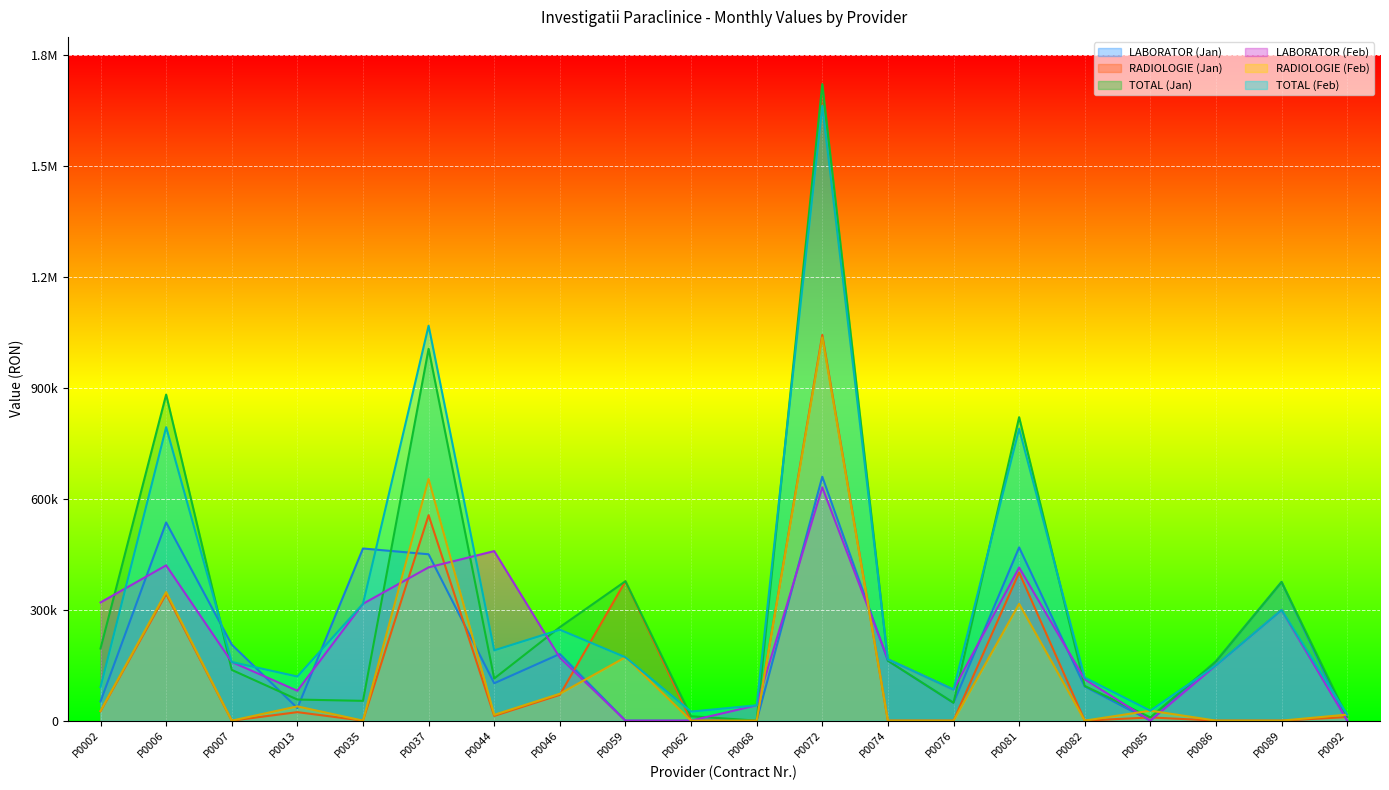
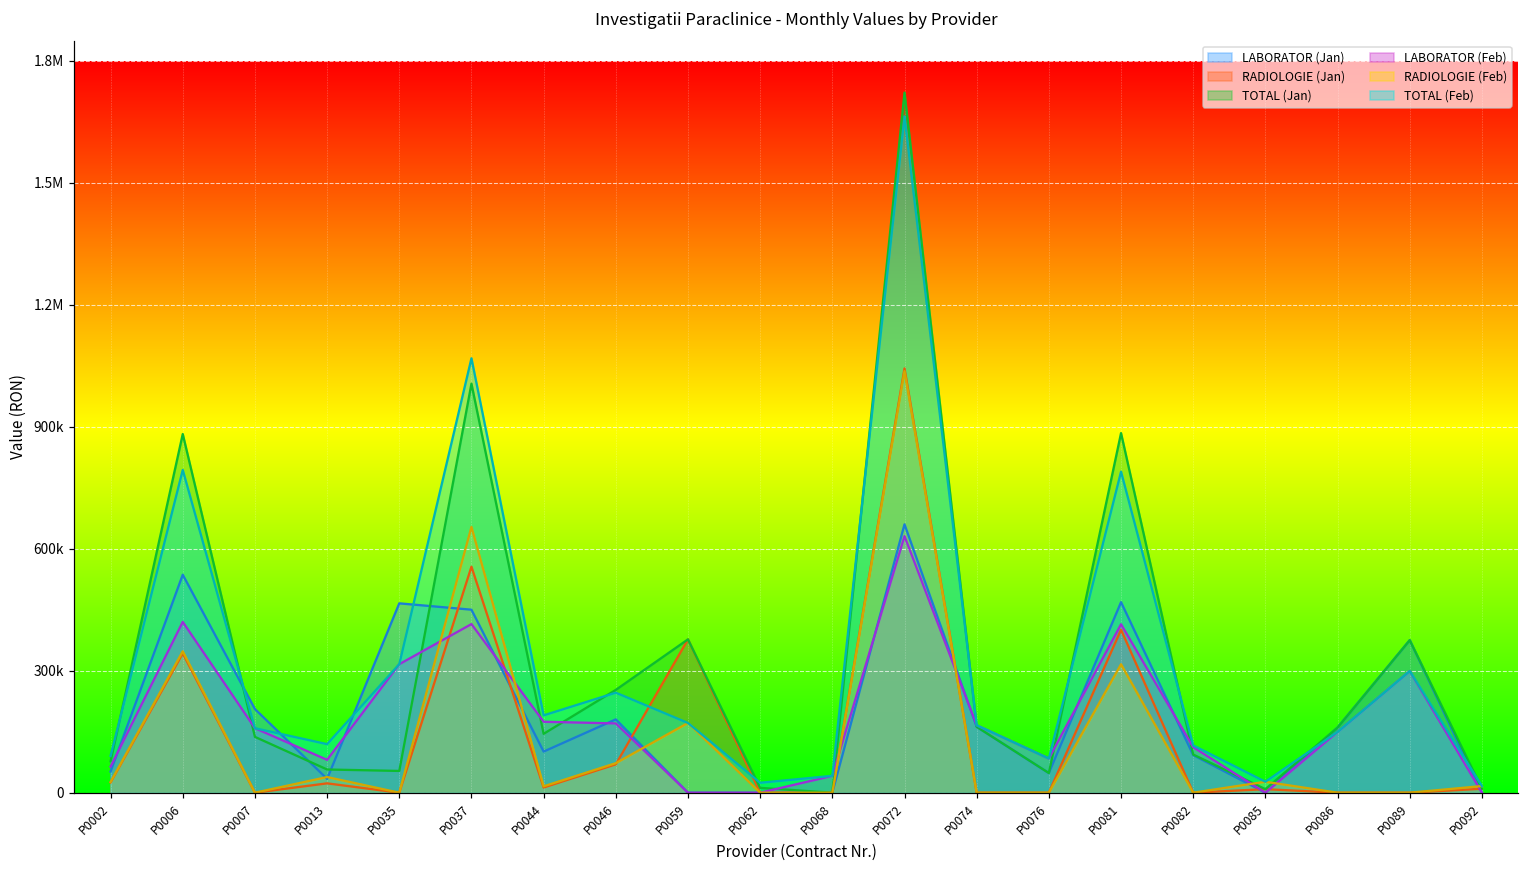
  {
    "RADIOLOGIE (Jan)": {
      "P0013": 20000,
      "P0037": 560000,
      "P0081": 400000
    },
    "TOTAL (Jan)": {
-     "P0002": 200000,
+     "P0002": 80000,
      "P0006": 880000,
      "P0007": 140000,
      "P0013": 60000,
      "P0035": 50000,
      "P0037": 1010000,
-     "P0044": 110000,
+     "P0044": 140000,
      "P0062": 10000,
      "P0072": 1720000,
-     "P0081": 820000
+     "P0081": 880000
    },
    "LABORATOR (Feb)": {
-     "P0002": 320000,
+     "P0002": 60000,
      "P0006": 420000,
      "P0013": 80000,
      "P0037": 410000,
-     "P0044": 460000,
+     "P0044": 170000,
      "P0046": 170000,
      "P0072": 630000,
      "P0081": 410000
    },
    "RADIOLOGIE (Feb)": {
      "P0037": 650000,
      "P0081": 320000
    }
  }
